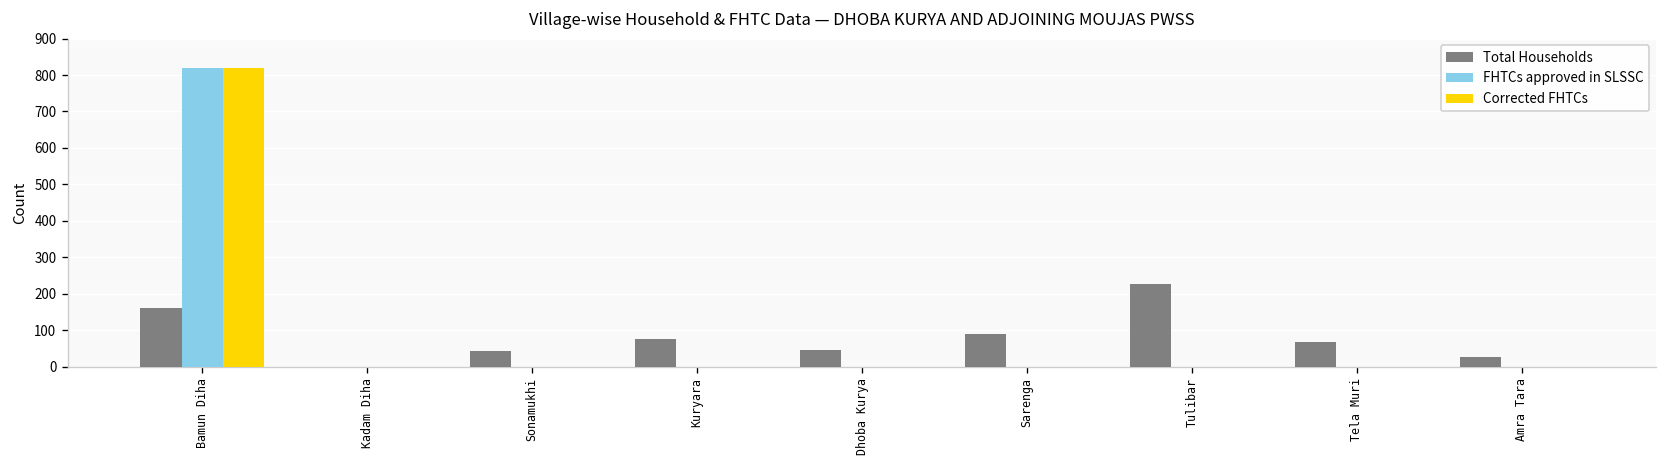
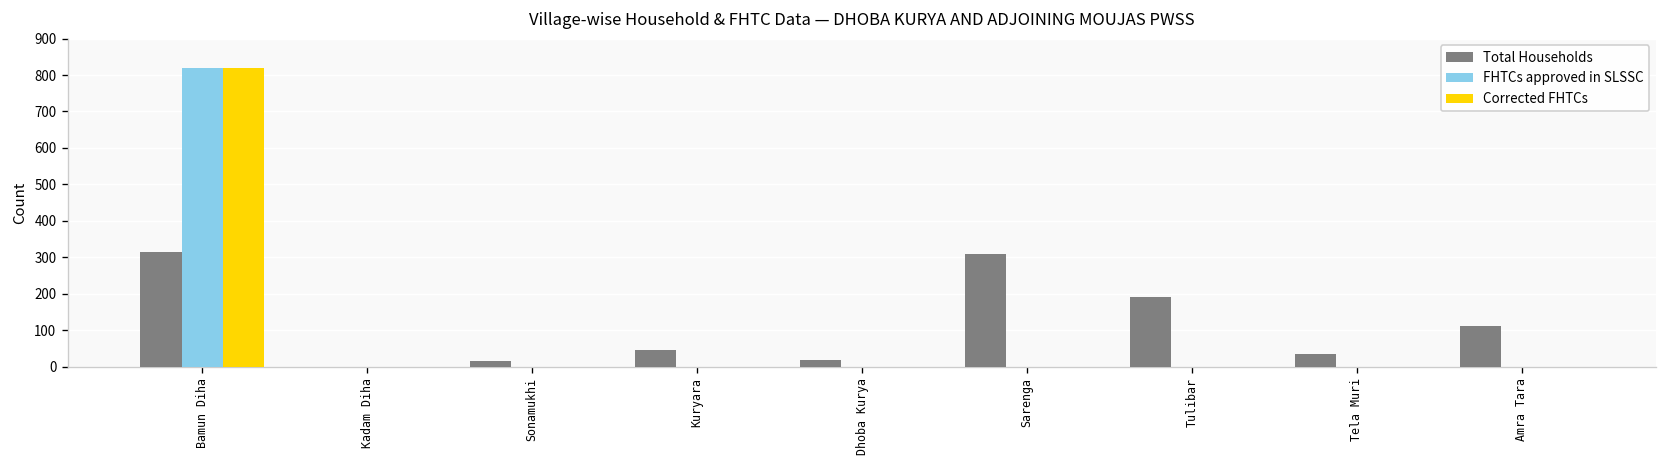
  {
    "Total Households": {
-     "Bamun Diha": 160,
+     "Bamun Diha": 320,
      "Kadam Diha": 0,
-     "Sonamukhi": 40,
-     "Kuryara": 80,
-     "Dhoba Kurya": 50,
-     "Sarenga": 90,
-     "Tulibar": 230,
-     "Tela Muri": 70,
-     "Amra Tara": 30
+     "Sonamukhi": 20,
+     "Kuryara": 50,
+     "Dhoba Kurya": 20,
+     "Sarenga": 310,
+     "Tulibar": 190,
+     "Tela Muri": 40,
+     "Amra Tara": 110
    },
    "FHTCs approved in SLSSC": {
      "Bamun Diha": 820,
      "Kadam Diha": 0,
      "Sonamukhi": 0,
      "Kuryara": 0,
      "Dhoba Kurya": 0,
      "Sarenga": 0,
      "Tulibar": 0,
      "Tela Muri": 0,
      "Amra Tara": 0
    },
    "Corrected FHTCs": {
      "Bamun Diha": 820,
      "Kadam Diha": 0,
      "Sonamukhi": 0,
      "Kuryara": 0,
      "Dhoba Kurya": 0,
      "Sarenga": 0,
      "Tulibar": 0,
      "Tela Muri": 0,
      "Amra Tara": 0
    }
  }
